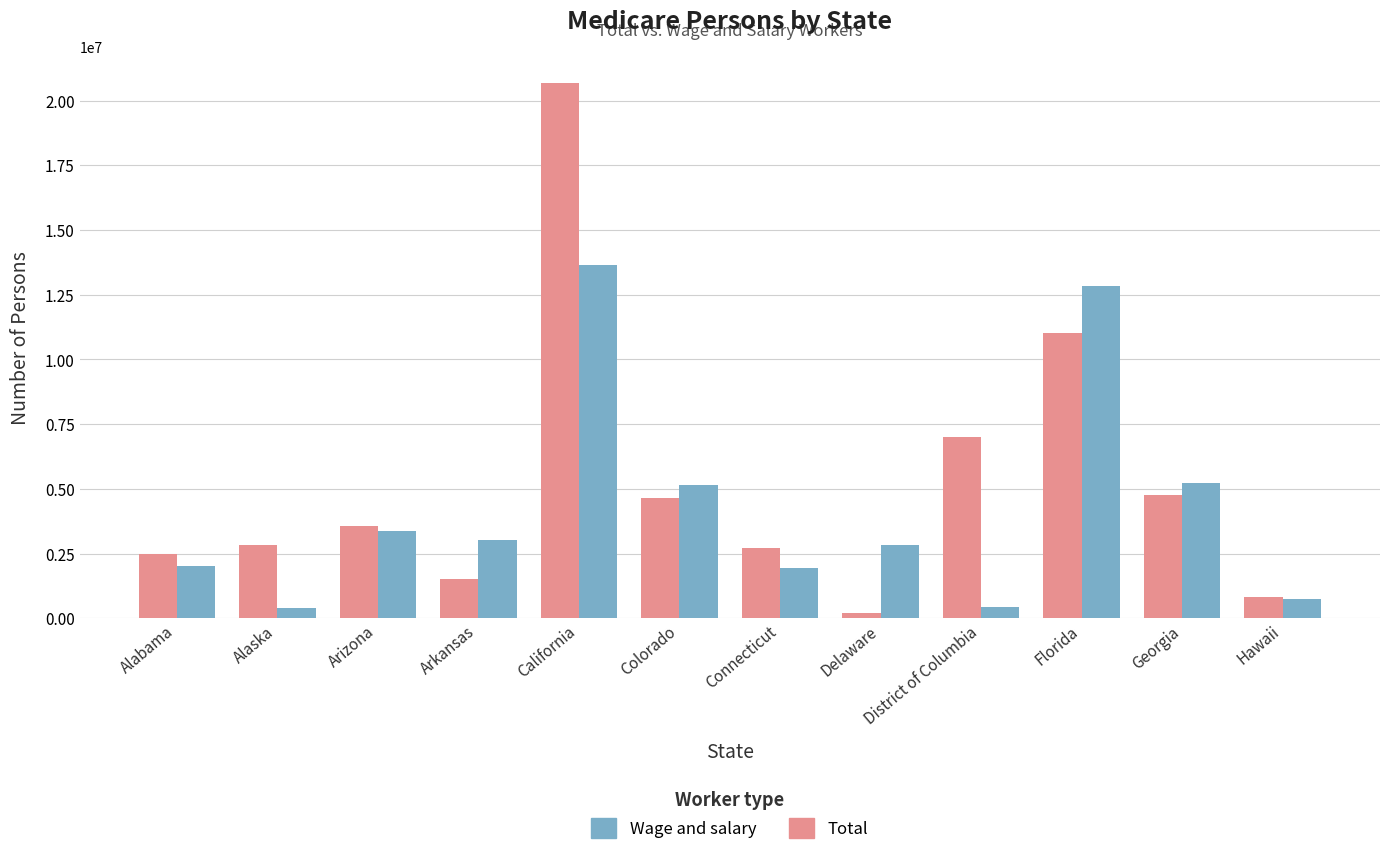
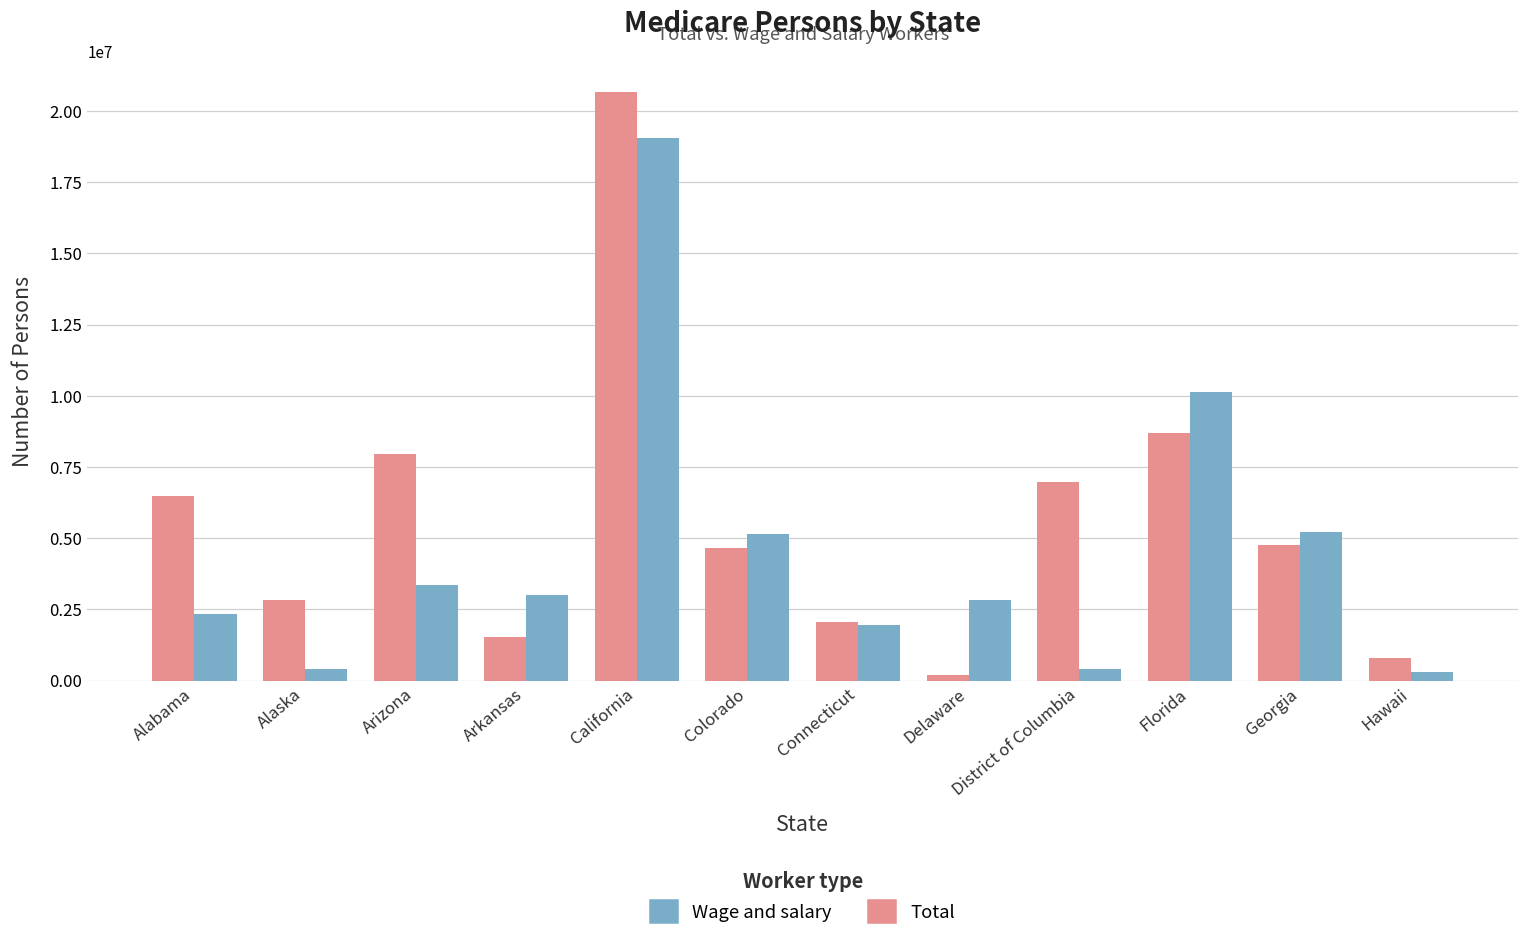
  {
    "Total": {
-     "Alabama": 2500000,
+     "Alabama": 6500000,
      "Alaska": 2800000,
-     "Arizona": 3600000,
+     "Arizona": 7900000,
      "Arkansas": 1500000,
      "California": 20700000,
      "Colorado": 4600000,
-     "Connecticut": 2700000,
+     "Connecticut": 2100000,
      "Delaware": 200000,
      "District of Columbia": 7000000,
-     "Florida": 11000000,
+     "Florida": 8700000,
      "Georgia": 4800000,
      "Hawaii": 800000
    },
    "Wage and salary": {
-     "Alabama": 2000000,
+     "Alabama": 2300000,
      "Alaska": 400000,
      "Arizona": 3400000,
      "Arkansas": 3000000,
-     "California": 13700000,
+     "California": 19100000,
      "Colorado": 5100000,
      "Connecticut": 1900000,
      "Delaware": 2800000,
      "District of Columbia": 400000,
-     "Florida": 12800000,
+     "Florida": 10100000,
      "Georgia": 5200000,
-     "Hawaii": 800000
+     "Hawaii": 300000
    }
  }
